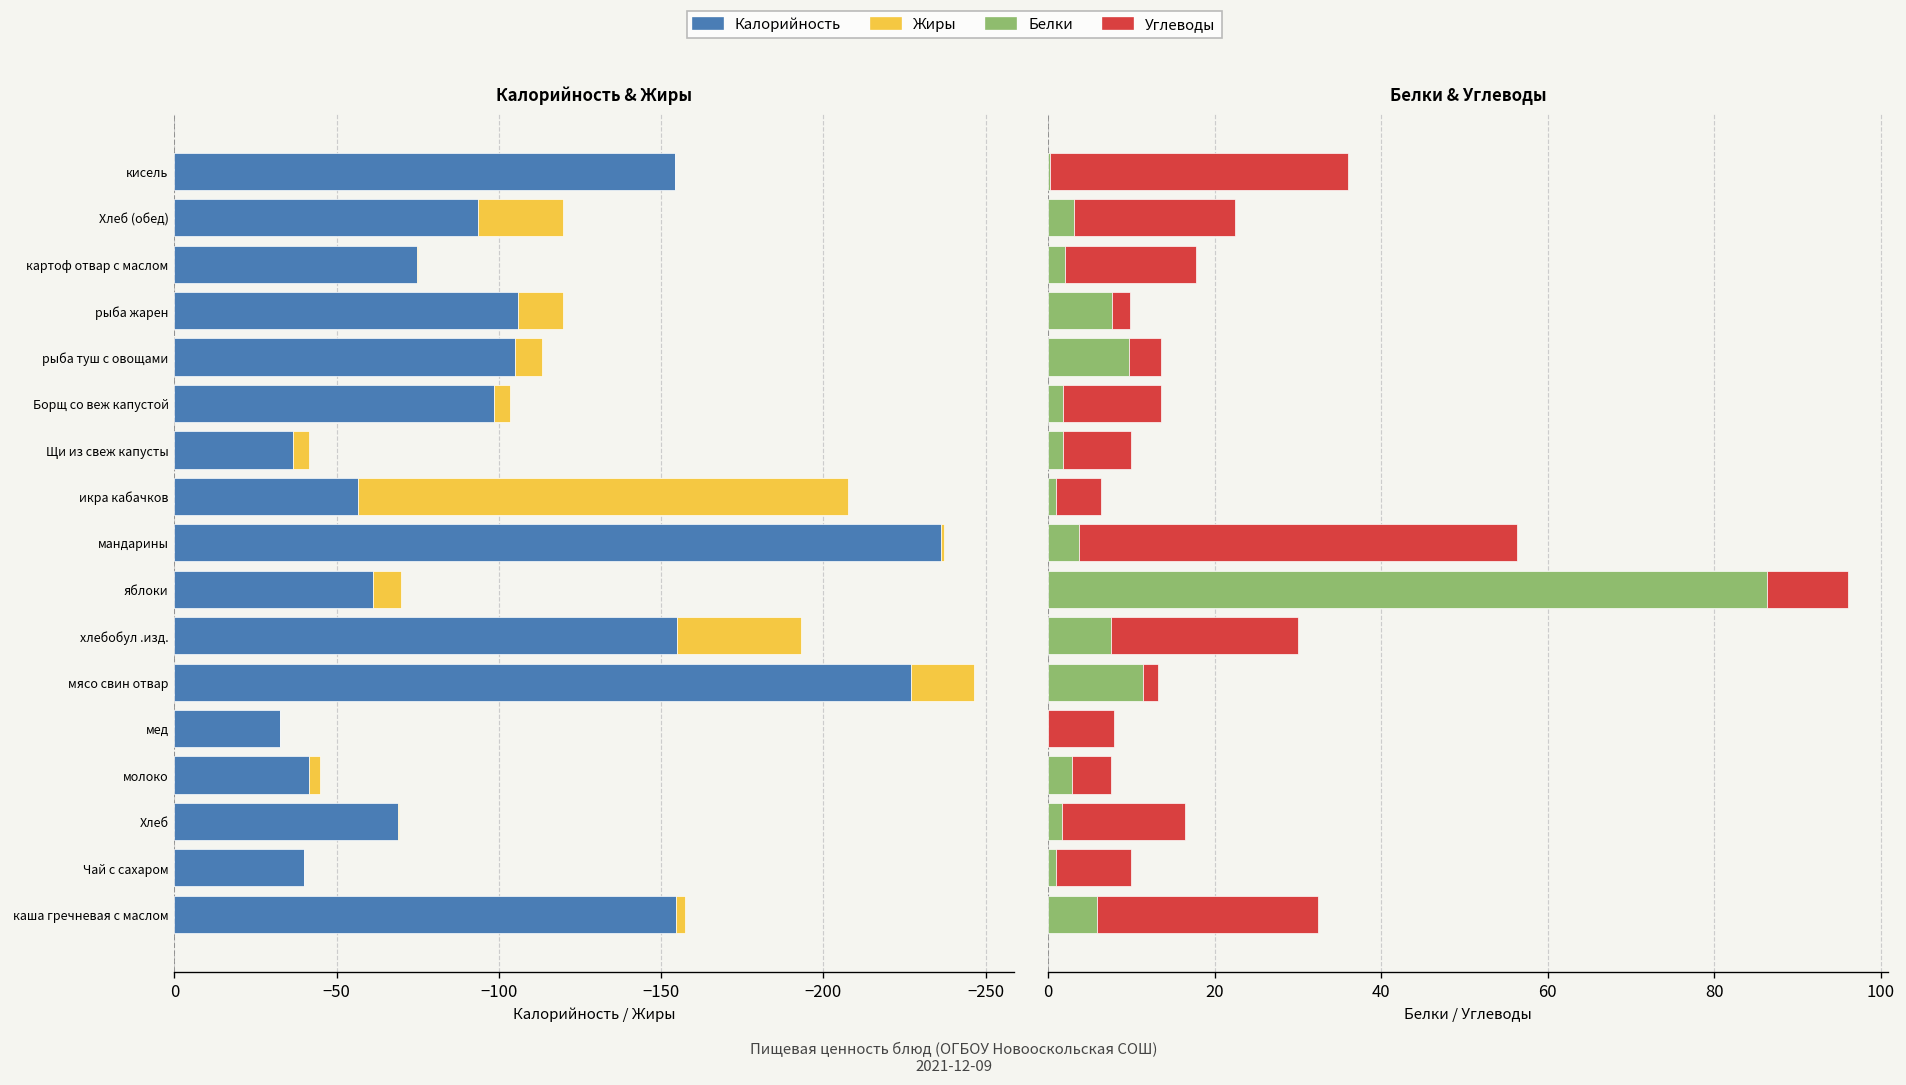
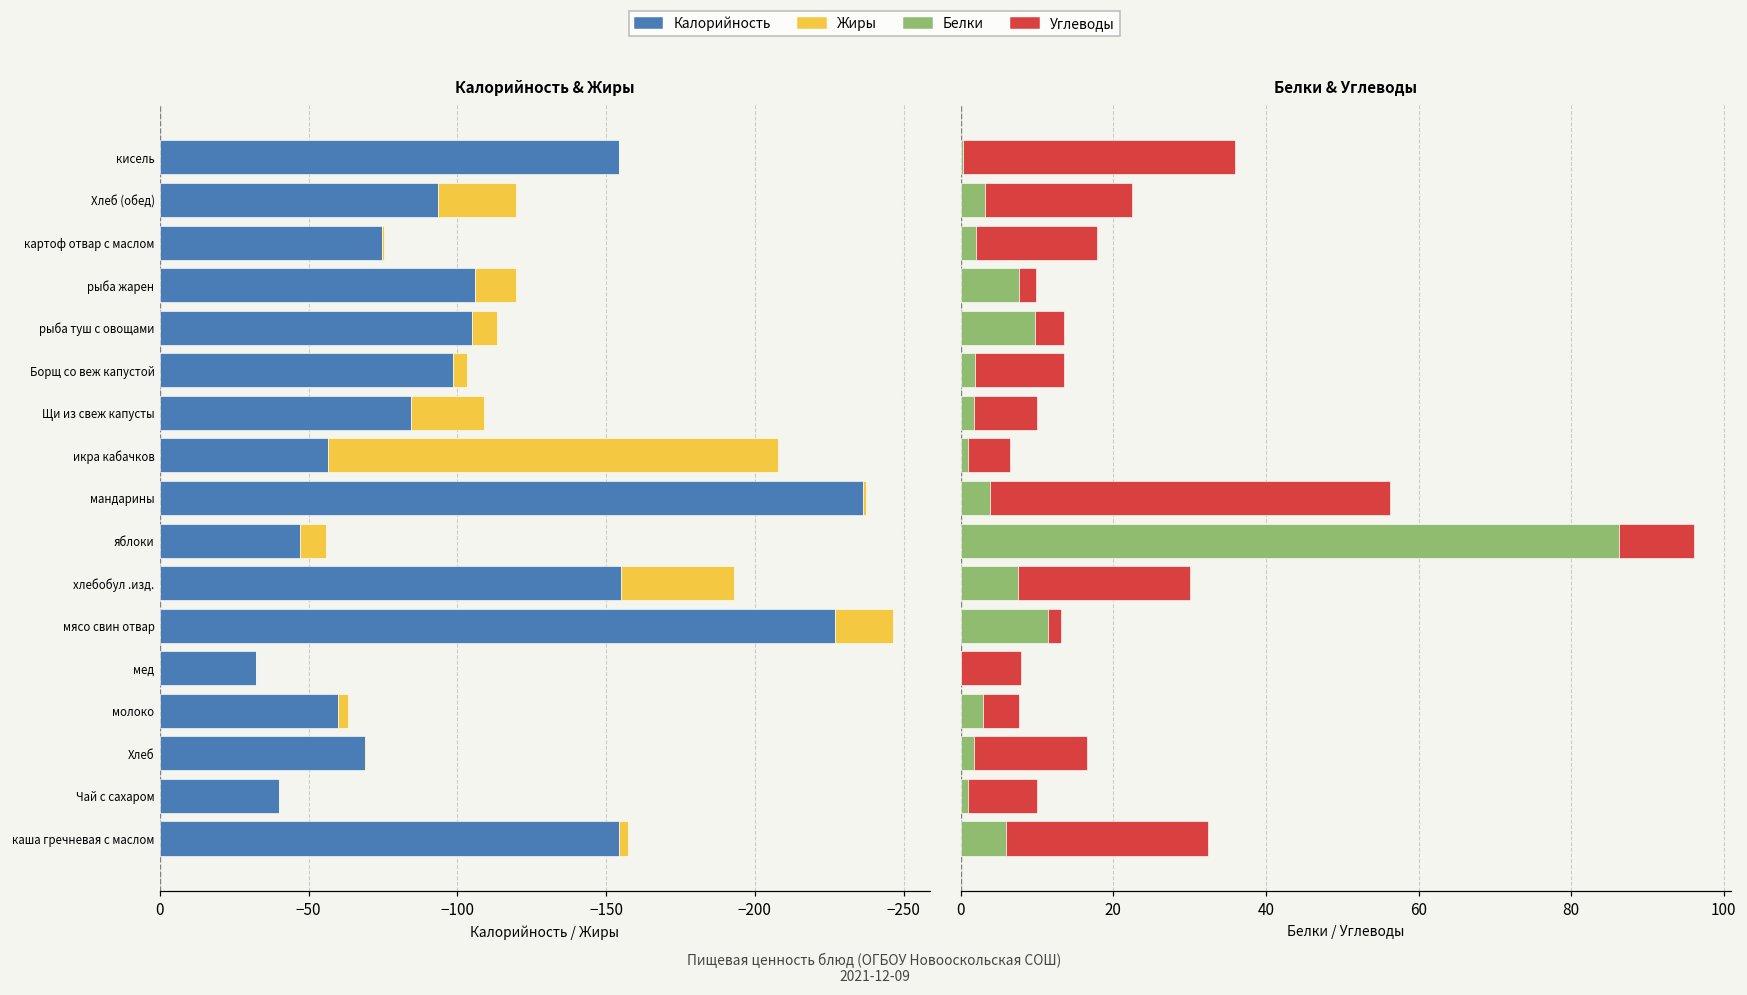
  {
    "Калорийность & Жиры": {
      "Калорийность": {
        "кисель": -154,
        "Хлеб (обед)": -94,
        "картоф отвар с маслом": -75,
        "рыба жарен": -106,
        "рыба туш с овощами": -105,
        "Борщ со веж капустой": -98,
-       "Щи из свеж капусты": -36,
+       "Щи из свеж капусты": -84,
        "икра кабачков": -57,
        "мандарины": -236,
-       "яблоки": -61,
+       "яблоки": -47,
        "хлебобул .изд.": -155,
        "мясо свин отвар": -227,
        "мед": -32,
-       "молоко": -42,
+       "молоко": -60,
        "Хлеб": -69,
        "Чай с сахаром": -40,
        "каша гречневая с маслом": -155
      },
      "Жиры": {
        "Хлеб (обед)": -26,
        "рыба жарен": -14,
        "рыба туш с овощами": -8,
        "Борщ со веж капустой": -5,
-       "Щи из свеж капусты": -5,
+       "Щи из свеж капусты": -24,
        "икра кабачков": -151,
        "мандарины": -1,
        "яблоки": -9,
        "хлебобул .изд.": -38,
        "мясо свин отвар": -20,
        "мед": 0,
        "молоко": -3,
        "Чай с сахаром": 0,
        "каша гречневая с маслом": -3
      }
    }
  }
